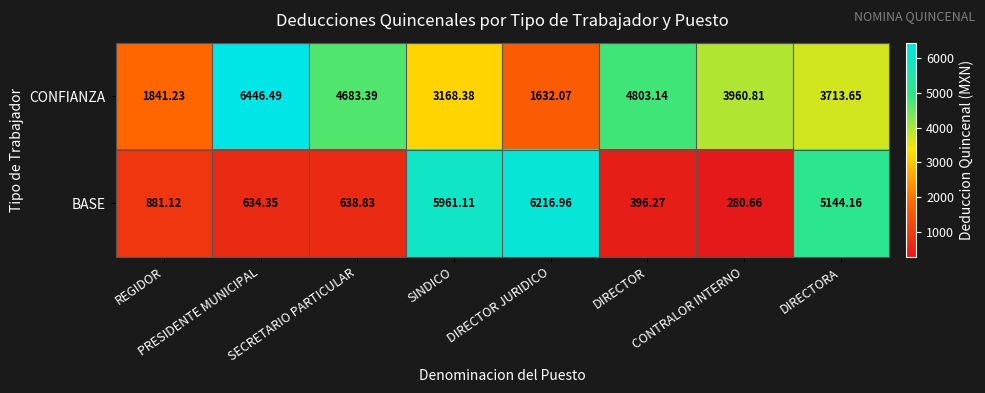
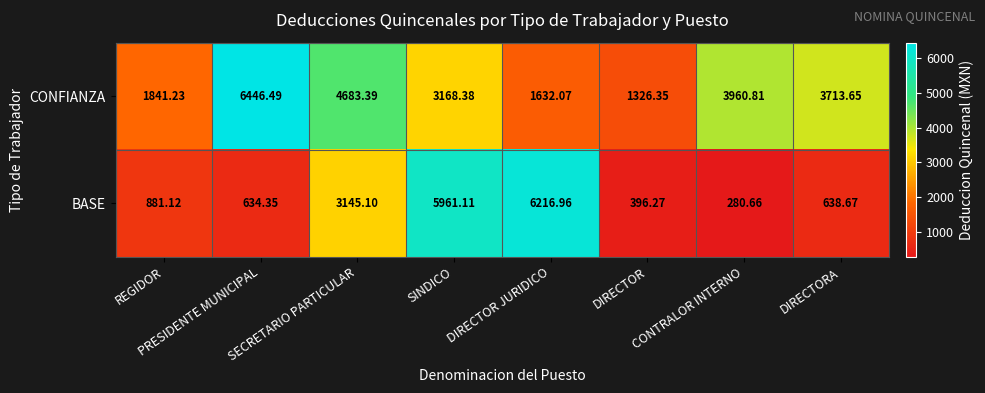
  {
    "CONFIANZA": {
      "REGIDOR": 1841.23,
      "PRESIDENTE MUNICIPAL": 6446.49,
      "SECRETARIO PARTICULAR": 4683.39,
      "SINDICO": 3168.38,
      "DIRECTOR JURIDICO": 1632.07,
-     "DIRECTOR": 4803.14,
+     "DIRECTOR": 1326.35,
      "CONTRALOR INTERNO": 3960.81,
      "DIRECTORA": 3713.65
    },
    "BASE": {
      "REGIDOR": 881.12,
      "PRESIDENTE MUNICIPAL": 634.35,
-     "SECRETARIO PARTICULAR": 638.83,
+     "SECRETARIO PARTICULAR": 3145.10,
      "SINDICO": 5961.11,
      "DIRECTOR JURIDICO": 6216.96,
      "DIRECTOR": 396.27,
      "CONTRALOR INTERNO": 280.66,
-     "DIRECTORA": 5144.16
+     "DIRECTORA": 638.67
    }
  }
